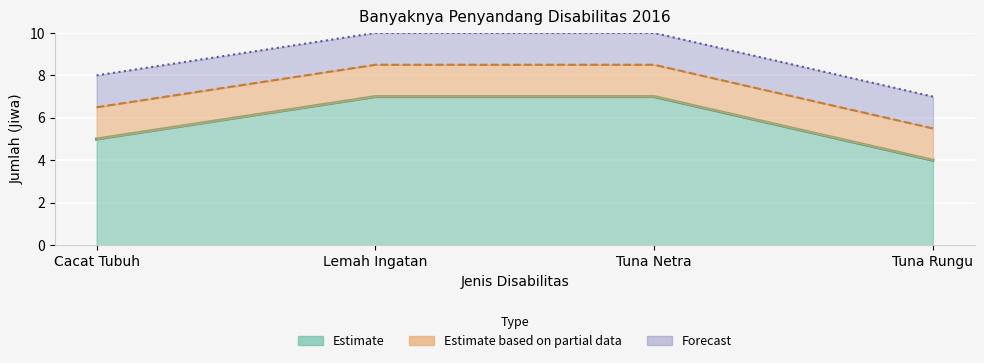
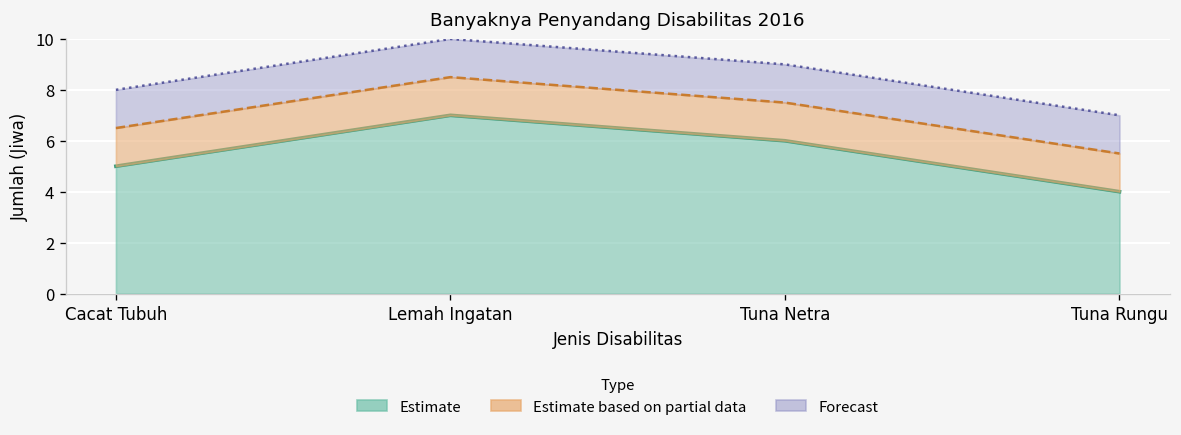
  {
    "Estimate": {
      "Cacat Tubuh": 5,
      "Lemah Ingatan": 7,
-     "Tuna Netra": 7,
+     "Tuna Netra": 6,
      "Tuna Rungu": 4
    },
    "Estimate based on partial data": {
      "Cacat Tubuh": 1.5,
      "Lemah Ingatan": 1.5,
      "Tuna Netra": 1.5,
      "Tuna Rungu": 1.5
    },
    "Forecast": {
      "Cacat Tubuh": 1.5,
      "Lemah Ingatan": 1.5,
      "Tuna Netra": 1.5,
      "Tuna Rungu": 1.5
    }
  }
